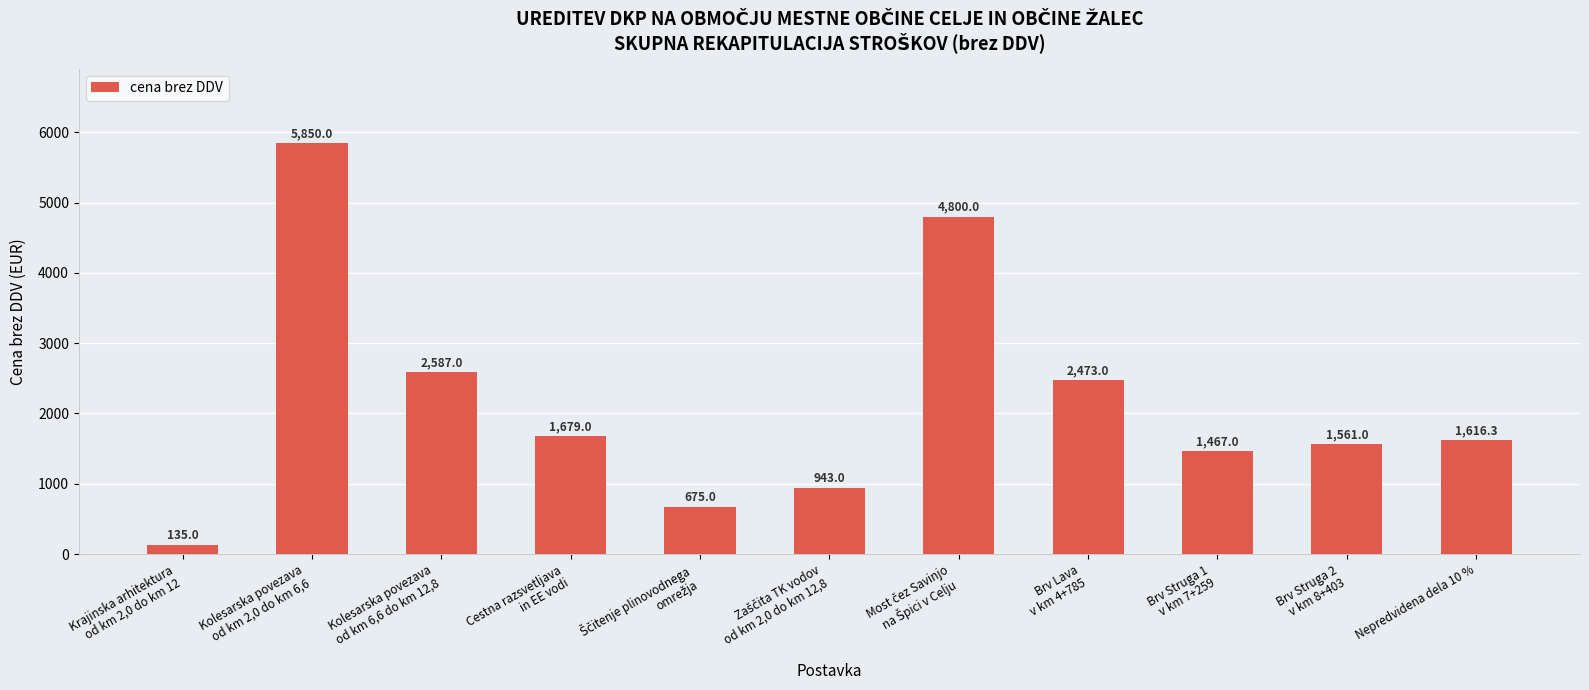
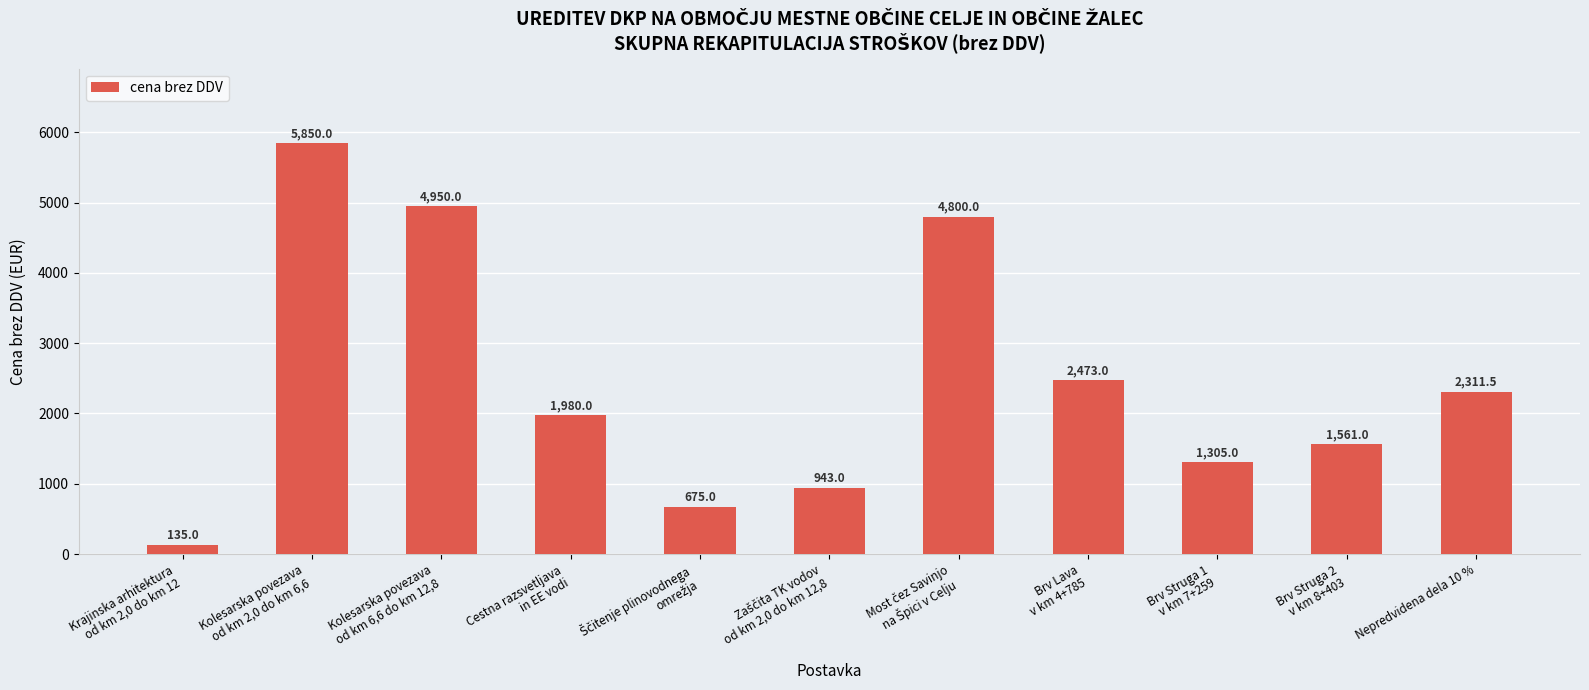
  {
    "Krajinska arhitektura od km 2,0 do km 12": "135.0",
    "Kolesarska povezava od km 2,0 do km 6,6": "5,850.0",
-   "Kolesarska povezava od km 6,6 do km 12,8": "2,587.0",
-   "Cestna razsvetljava in EE vodi": "1,679.0",
+   "Kolesarska povezava od km 6,6 do km 12,8": "4,950.0",
+   "Cestna razsvetljava in EE vodi": "1,980.0",
    "Ščitenje plinovodnega omrežja": "675.0",
    "Zaščita TK vodov od km 2,0 do km 12,8": "943.0",
    "Most čez Savinjo na Špici v Celju": "4,800.0",
    "Brv Lava v km 4+785": "2,473.0",
-   "Brv Struga 1 v km 7+259": "1,467.0",
+   "Brv Struga 1 v km 7+259": "1,305.0",
    "Brv Struga 2 v km 8+403": "1,561.0",
-   "Nepredvidena dela 10 %": "1,616.3"
+   "Nepredvidena dela 10 %": "2,311.5"
  }
